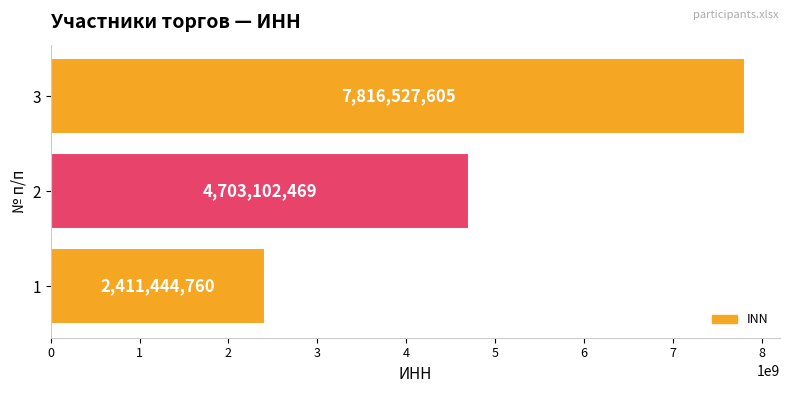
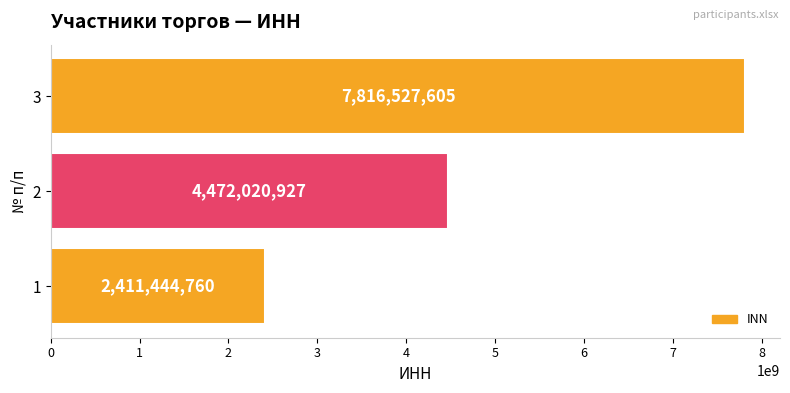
  {
    "3": "7,816,527,605",
-   "2": "4,703,102,469",
+   "2": "4,472,020,927",
    "1": "2,411,444,760"
  }
